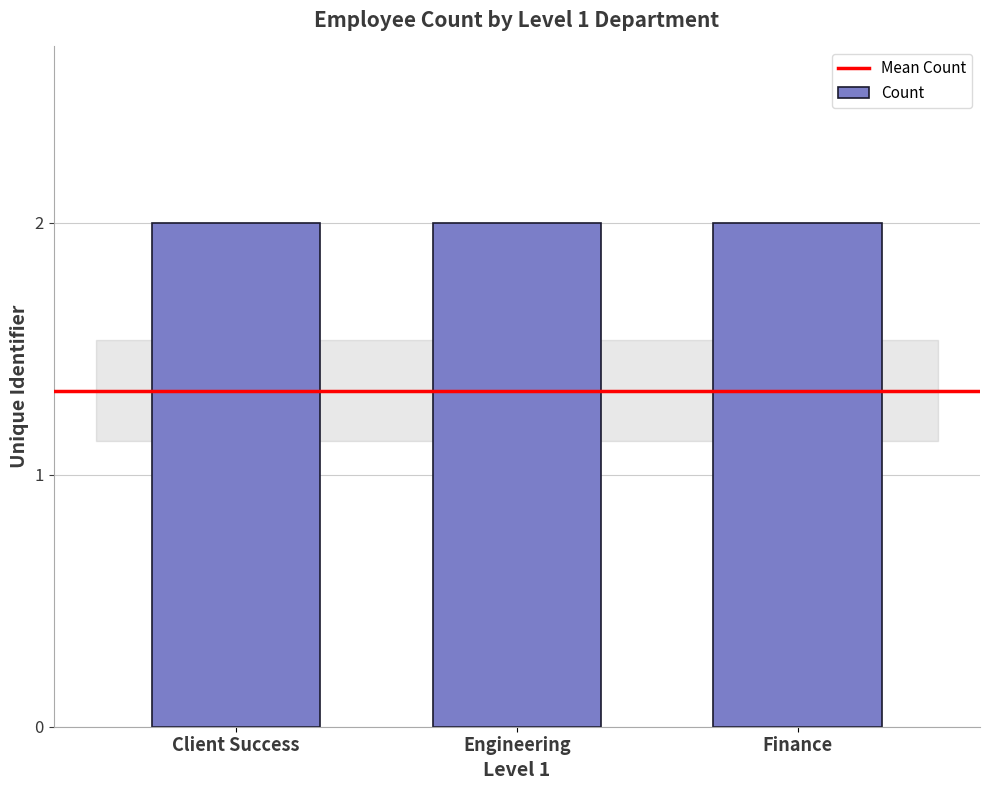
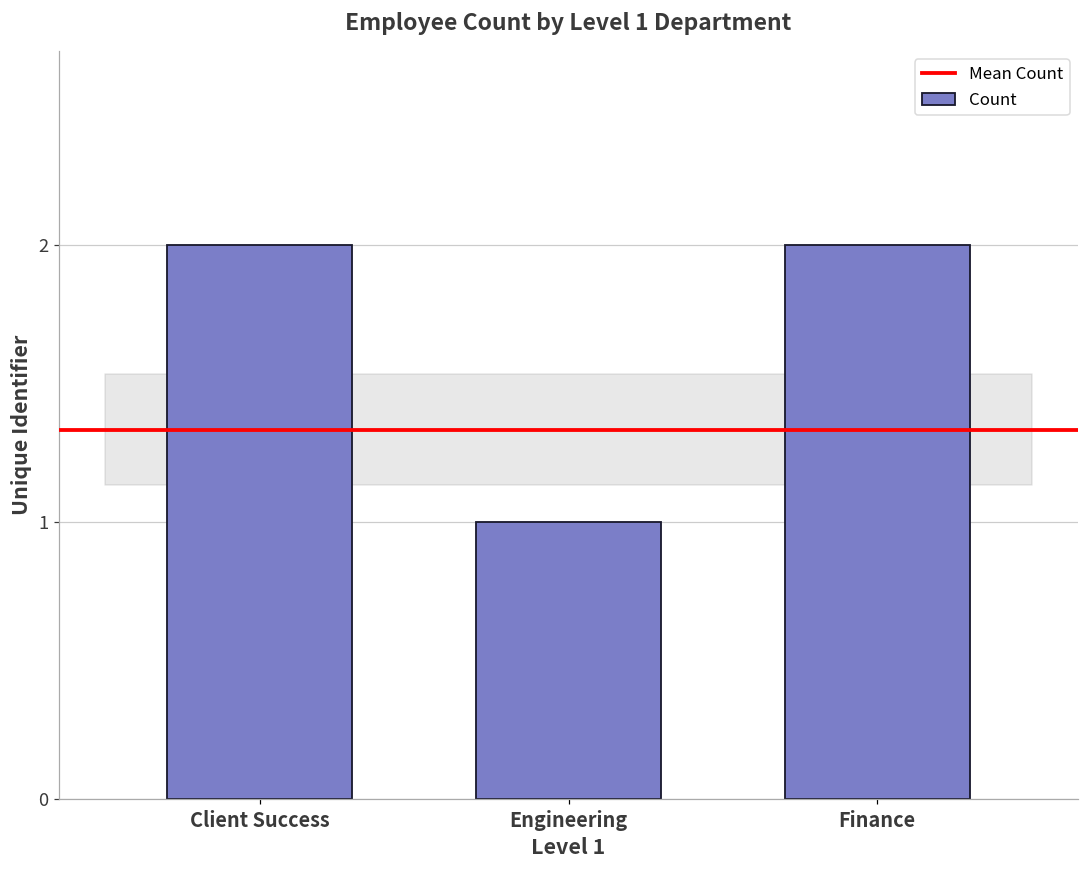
  {
    "Count": {
      "Client Success": 2,
-     "Engineering": 2,
+     "Engineering": 1,
      "Finance": 2
    }
  }
